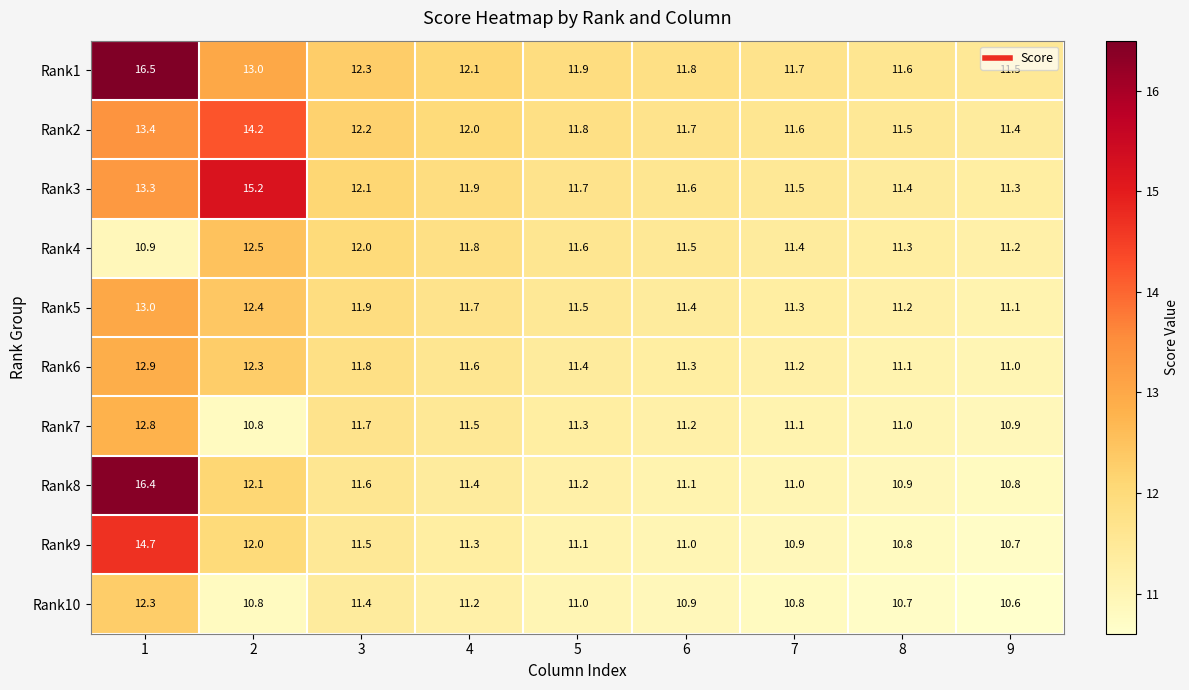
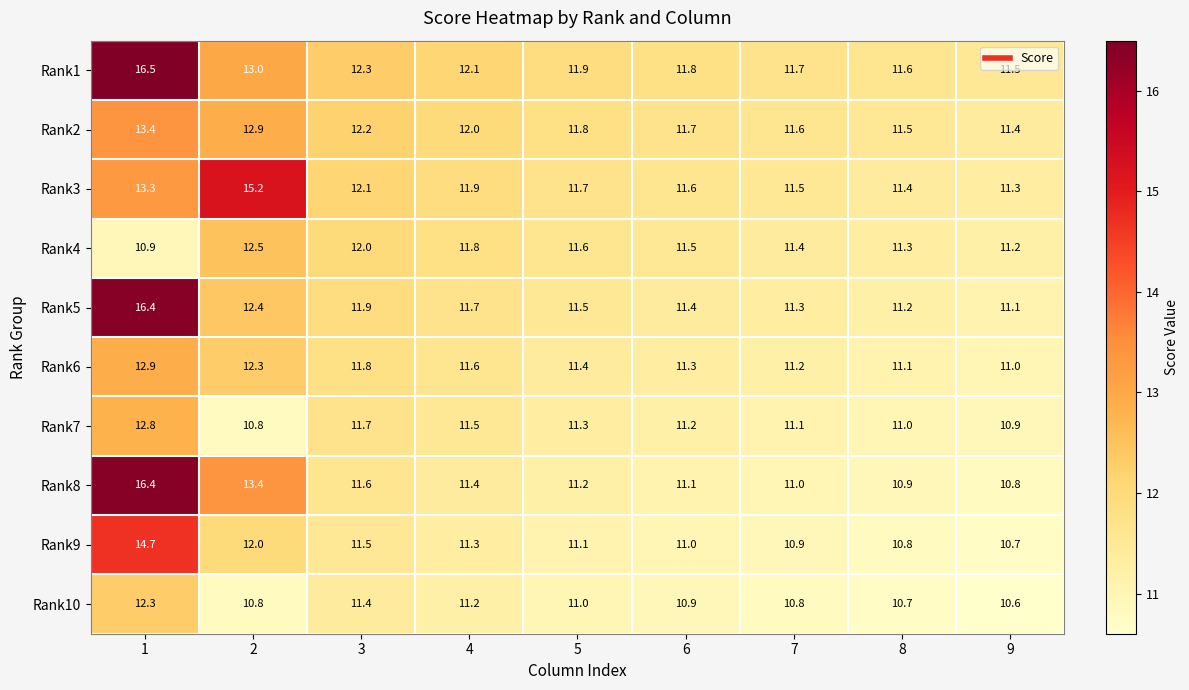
  {
    "Rank1": {
      "1": 16.5,
      "2": 13.0,
      "3": 12.3,
      "4": 12.1,
      "5": 11.9,
      "6": 11.8,
      "7": 11.7,
      "8": 11.6
    },
    "Rank2": {
      "1": 13.4,
-     "2": 14.2,
+     "2": 12.9,
      "3": 12.2,
      "4": 12.0,
      "5": 11.8,
      "6": 11.7,
      "7": 11.6,
      "8": 11.5,
      "9": 11.4
    },
    "Rank3": {
      "1": 13.3,
      "2": 15.2,
      "3": 12.1,
      "4": 11.9,
      "5": 11.7,
      "6": 11.6,
      "7": 11.5,
      "8": 11.4,
      "9": 11.3
    },
    "Rank4": {
      "1": 10.9,
      "2": 12.5,
      "3": 12.0,
      "4": 11.8,
      "5": 11.6,
      "6": 11.5,
      "7": 11.4,
      "8": 11.3,
      "9": 11.2
    },
    "Rank5": {
-     "1": 13.0,
+     "1": 16.4,
      "2": 12.4,
      "3": 11.9,
      "4": 11.7,
      "5": 11.5,
      "6": 11.4,
      "7": 11.3,
      "8": 11.2,
      "9": 11.1
    },
    "Rank6": {
      "1": 12.9,
      "2": 12.3,
      "3": 11.8,
      "4": 11.6,
      "5": 11.4,
      "6": 11.3,
      "7": 11.2,
      "8": 11.1,
      "9": 11.0
    },
    "Rank7": {
      "1": 12.8,
      "2": 10.8,
      "3": 11.7,
      "4": 11.5,
      "5": 11.3,
      "6": 11.2,
      "7": 11.1,
      "8": 11.0,
      "9": 10.9
    },
    "Rank8": {
      "1": 16.4,
-     "2": 12.1,
+     "2": 13.4,
      "3": 11.6,
      "4": 11.4,
      "5": 11.2,
      "6": 11.1,
      "7": 11.0,
      "8": 10.9,
      "9": 10.8
    },
    "Rank9": {
      "1": 14.7,
      "2": 12.0,
      "3": 11.5,
      "4": 11.3,
      "5": 11.1,
      "6": 11.0,
      "7": 10.9,
      "8": 10.8,
      "9": 10.7
    },
    "Rank10": {
      "1": 12.3,
      "2": 10.8,
      "3": 11.4,
      "4": 11.2,
      "5": 11.0,
      "6": 10.9,
      "7": 10.8,
      "8": 10.7,
      "9": 10.6
    }
  }
